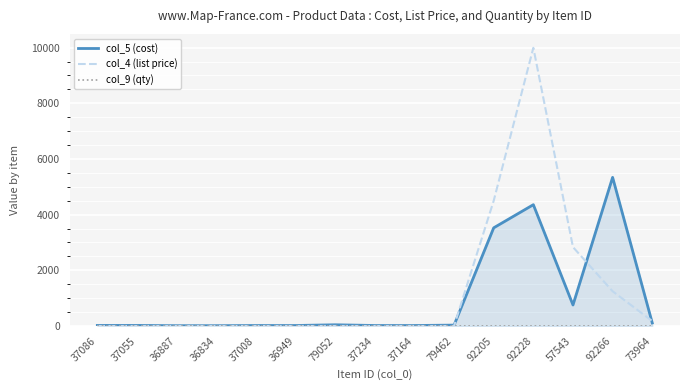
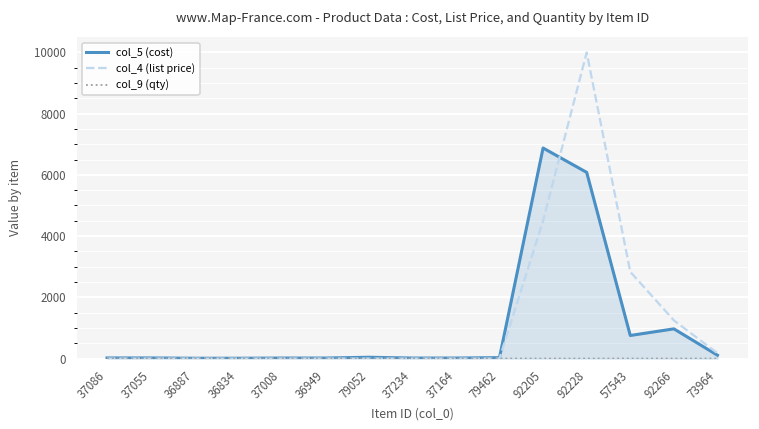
  {
    "col_5 (cost)": {
-     "92205": 3500,
-     "92228": 4400,
+     "92205": 6900,
+     "92228": 6100,
      "57543": 800,
-     "92266": 5300
+     "92266": 1000
    },
    "col_4 (list price)": {
      "92205": 4500,
      "92228": 10000,
      "57543": 2800,
      "92266": 1200
    },
    "col_9 (qty)": {
      "92205": 0,
      "92228": 0,
      "57543": 0,
      "92266": 0,
      "73964": 0
    }
  }
